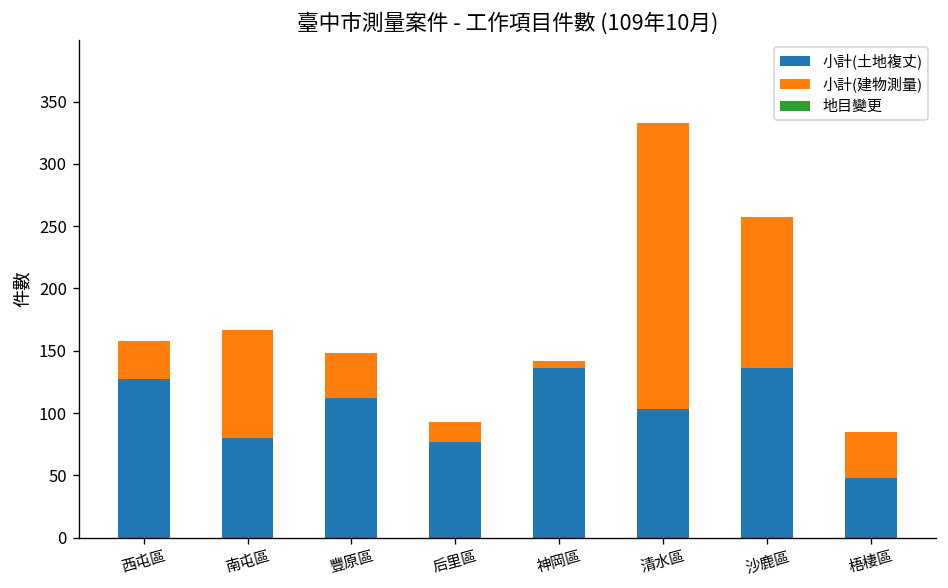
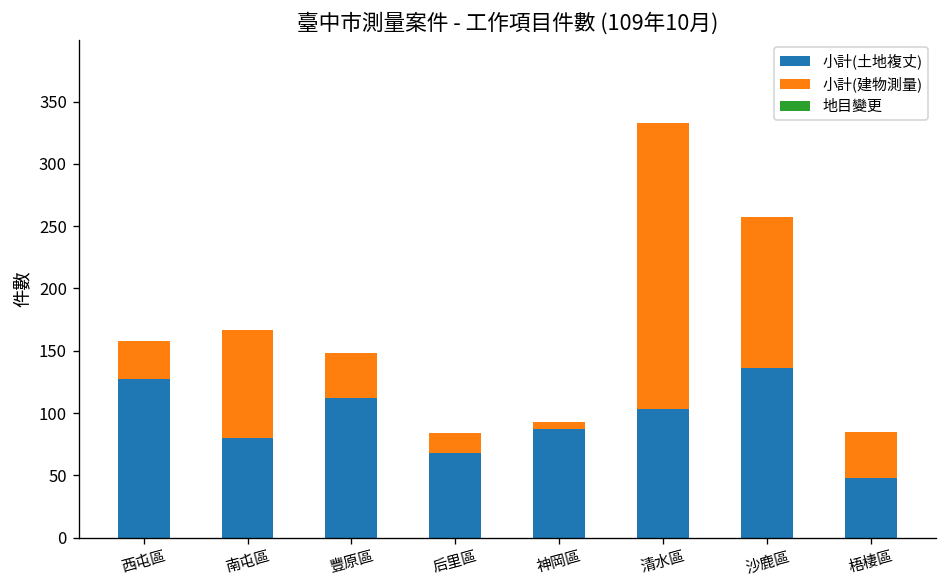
  {
    "小計(土地複丈)": {
      "西屯區": 127,
      "南屯區": 80,
      "豐原區": 112,
-     "后里區": 77,
-     "神岡區": 136,
+     "后里區": 68,
+     "神岡區": 87,
      "清水區": 103,
      "沙鹿區": 136,
      "梧棲區": 48
    }
  }
